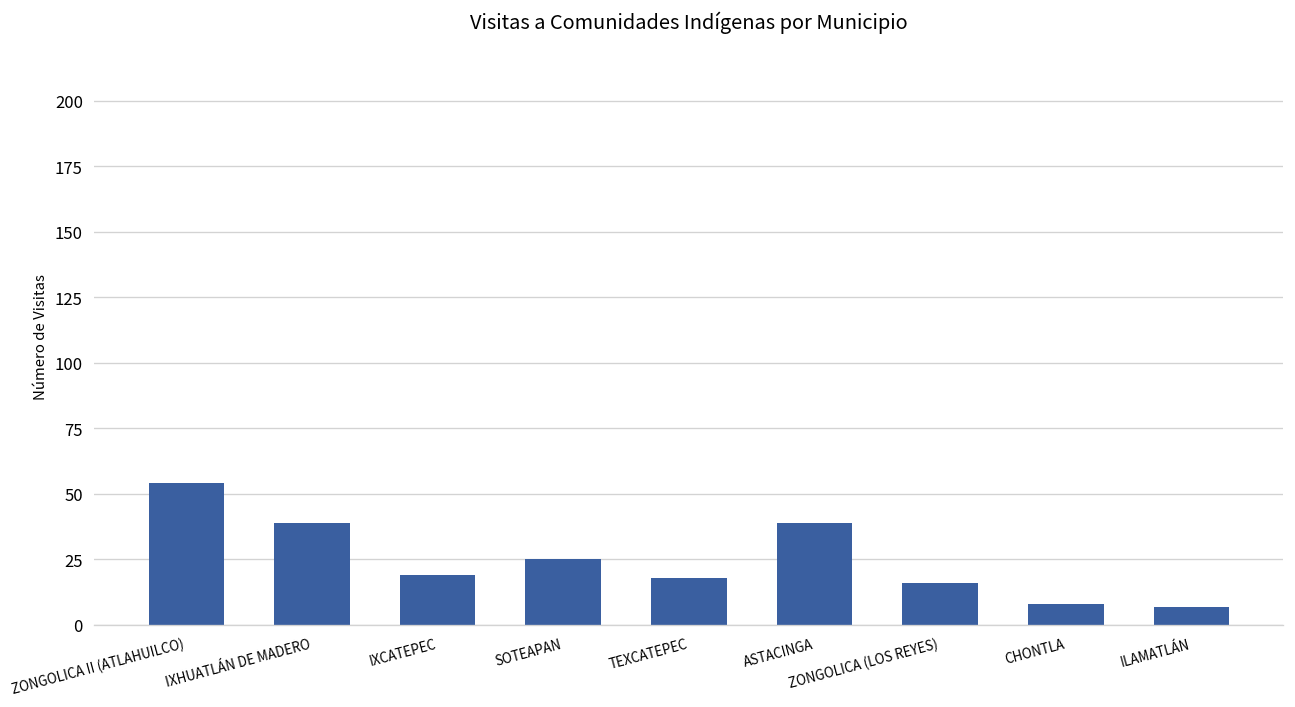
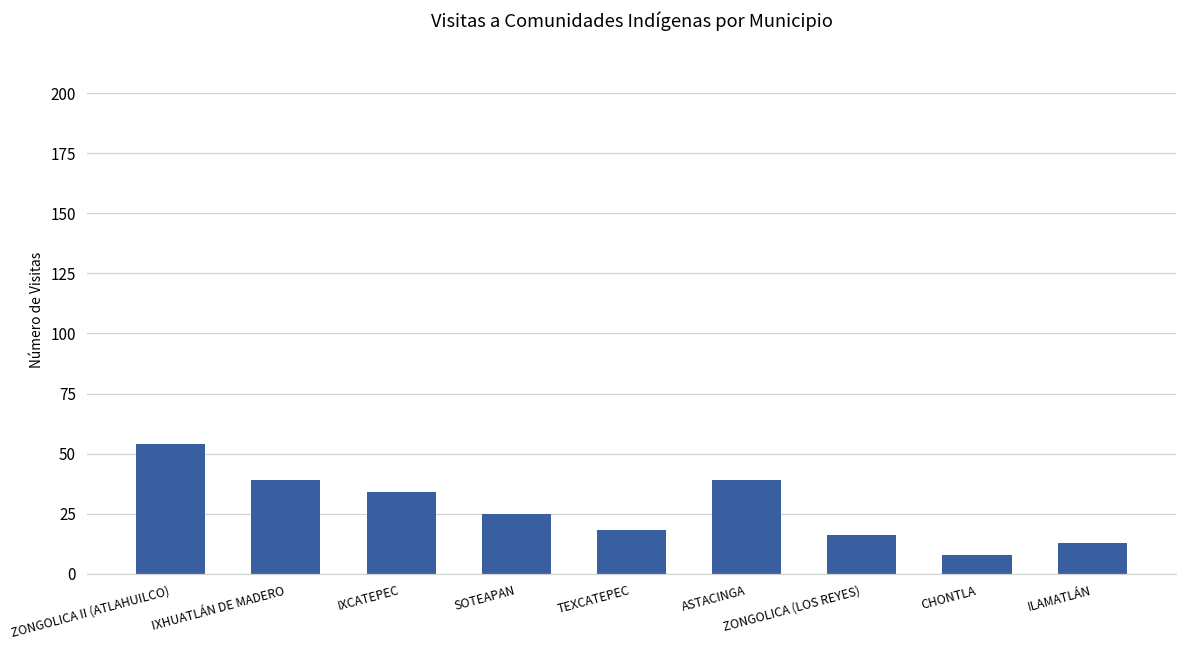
  {
    "ZONGOLICA II (ATLAHUILCO)": 54,
    "IXHUATLÁN DE MADERO": 39,
-   "IXCATEPEC": 19,
+   "IXCATEPEC": 34,
    "SOTEAPAN": 25,
    "TEXCATEPEC": 18,
    "ASTACINGA": 39,
    "ZONGOLICA (LOS REYES)": 16,
    "CHONTLA": 8,
-   "ILAMATLÁN": 7
+   "ILAMATLÁN": 13
  }
